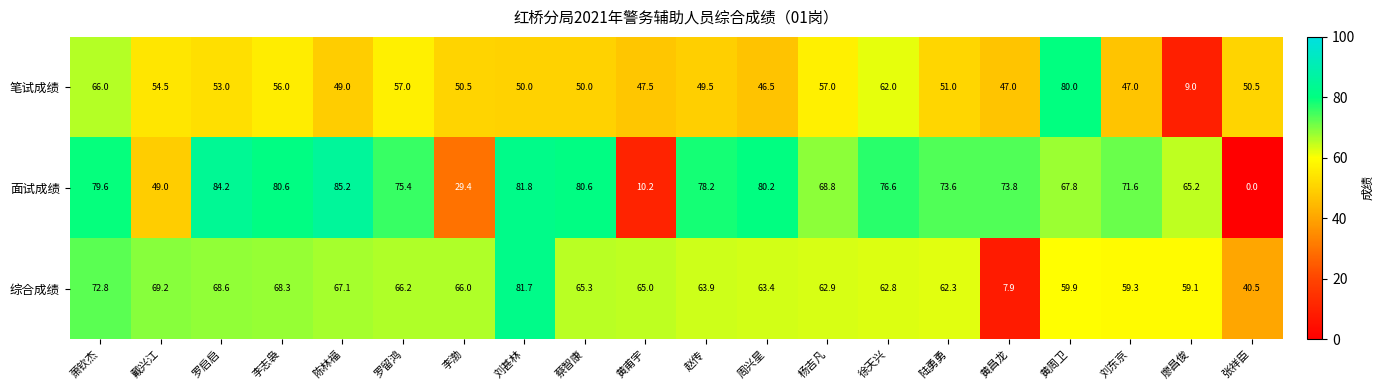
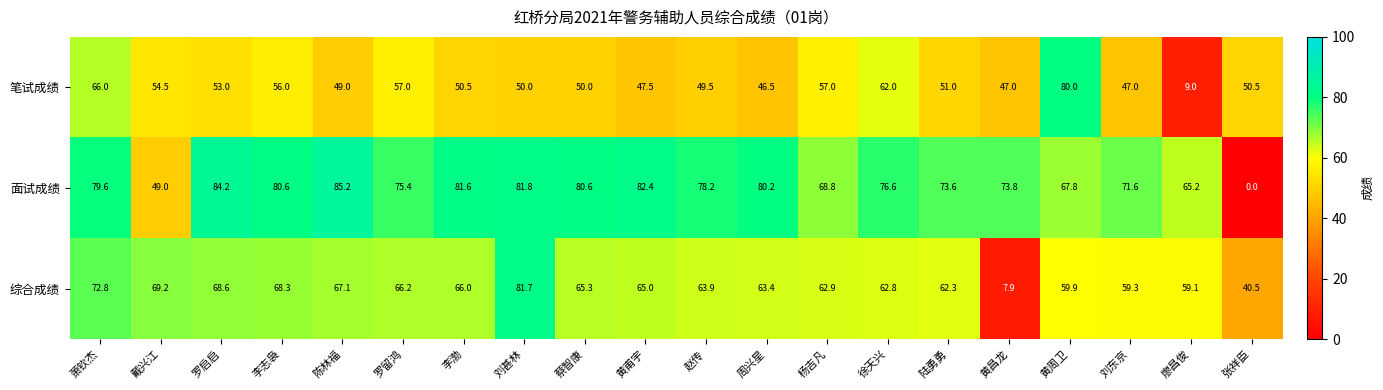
  {
    "笔试成绩": {
      "萧钦杰": 66.0,
      "戴兴江": 54.5,
      "罗启启": 53.0,
      "李志袅": 56.0,
      "陈林福": 49.0,
      "罗留鸿": 57.0,
      "李渤": 50.5,
      "刘甚林": 50.0,
      "蔡智康": 50.0,
      "黄甫宇": 47.5,
      "赵传": 49.5,
      "周兴星": 46.5,
      "杨吉凡": 57.0,
      "徐天兴": 62.0,
      "陆勇勇": 51.0,
      "黄昌龙": 47.0,
      "黄周卫": 80.0,
      "刘东京": 47.0,
      "廖昌俊": 9.0,
      "张祥臣": 50.5
    },
    "面试成绩": {
      "萧钦杰": 79.6,
      "戴兴江": 49.0,
      "罗启启": 84.2,
      "李志袅": 80.6,
      "陈林福": 85.2,
      "罗留鸿": 75.4,
-     "李渤": 29.4,
+     "李渤": 81.6,
      "刘甚林": 81.8,
      "蔡智康": 80.6,
-     "黄甫宇": 10.2,
+     "黄甫宇": 82.4,
      "赵传": 78.2,
      "周兴星": 80.2,
      "杨吉凡": 68.8,
      "徐天兴": 76.6,
      "陆勇勇": 73.6,
      "黄昌龙": 73.8,
      "黄周卫": 67.8,
      "刘东京": 71.6,
      "廖昌俊": 65.2,
      "张祥臣": 0.0
    },
    "综合成绩": {
      "萧钦杰": 72.8,
      "戴兴江": 69.2,
      "罗启启": 68.6,
      "李志袅": 68.3,
      "陈林福": 67.1,
      "罗留鸿": 66.2,
      "李渤": 66.0,
      "刘甚林": 81.7,
      "蔡智康": 65.3,
      "黄甫宇": 65.0,
      "赵传": 63.9,
      "周兴星": 63.4,
      "杨吉凡": 62.9,
      "徐天兴": 62.8,
      "陆勇勇": 62.3,
      "黄昌龙": 7.9,
      "黄周卫": 59.9,
      "刘东京": 59.3,
      "廖昌俊": 59.1,
      "张祥臣": 40.5
    }
  }
